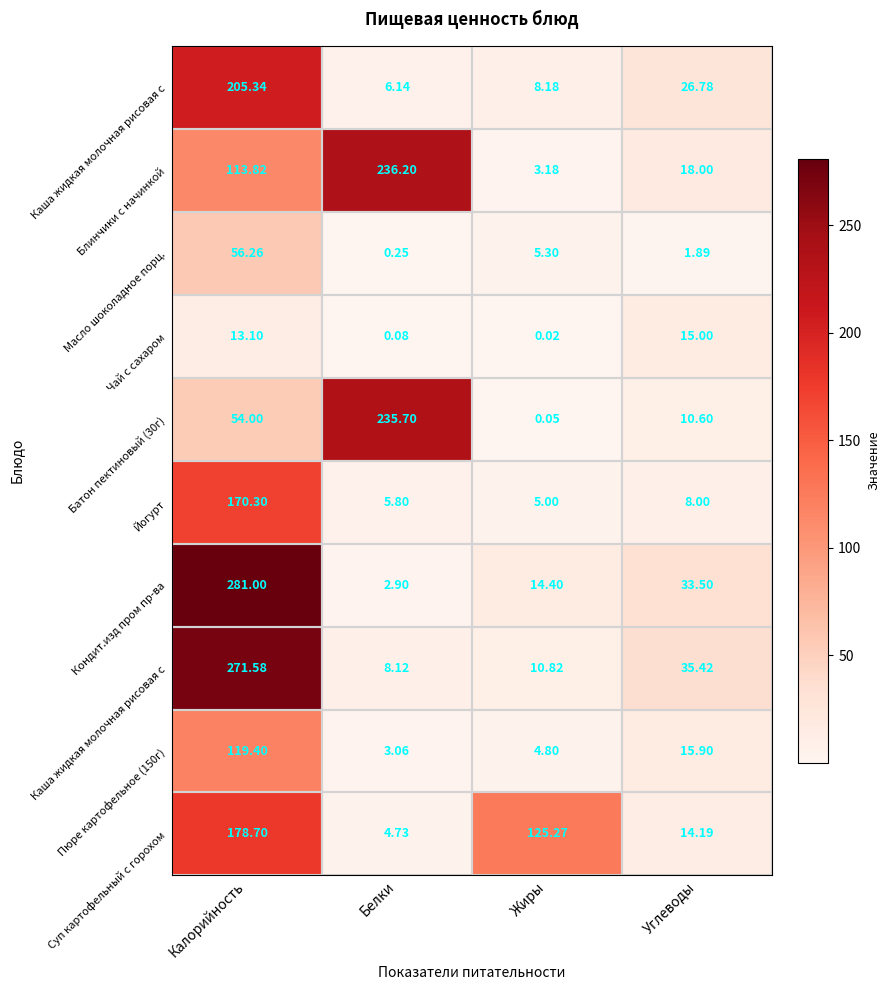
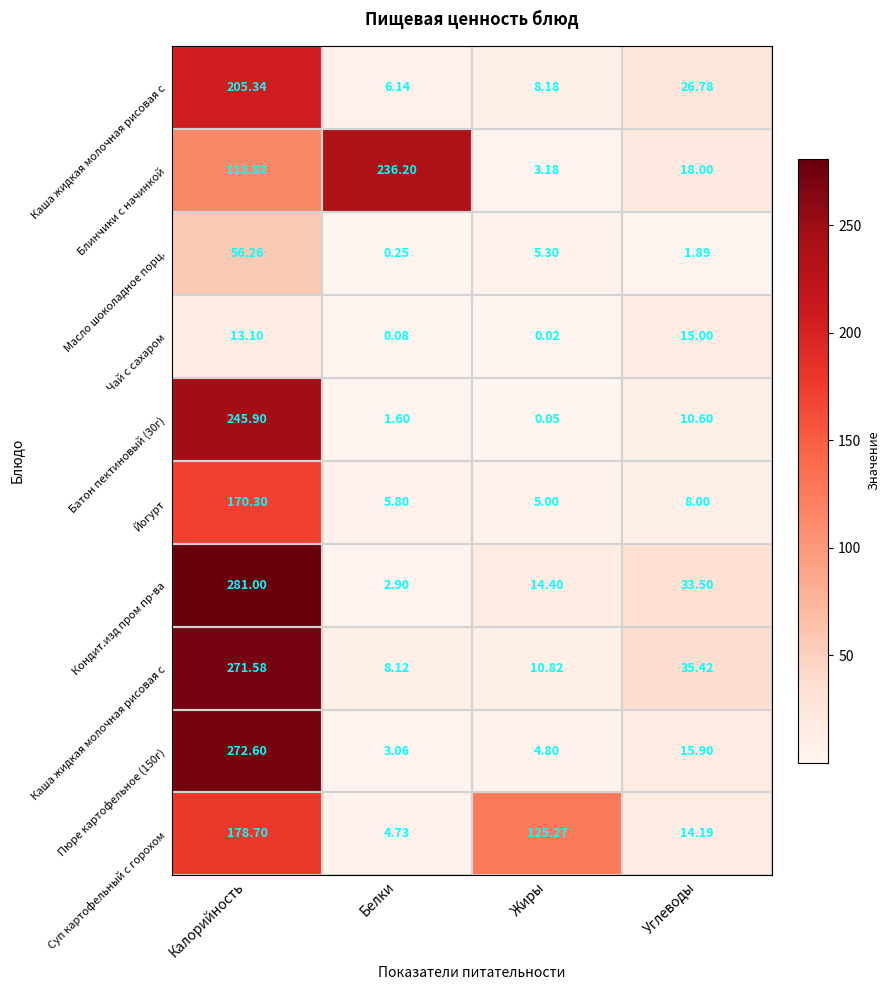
  {
    "Блинчики с начинкой": {
      "Калорийность": 113.82,
      "Белки": 236.20,
      "Жиры": 3.18,
      "Углеводы": 18.00
    },
    "Масло шоколадное порц.": {
      "Калорийность": 56.26,
      "Белки": 0.25,
      "Жиры": 5.30,
      "Углеводы": 1.89
    },
    "Чай с сахаром": {
      "Калорийность": 13.10,
      "Белки": 0.08,
      "Жиры": 0.02,
      "Углеводы": 15.00
    },
    "Батон пектиновый (30г)": {
-     "Калорийность": 54.00,
-     "Белки": 235.70,
+     "Калорийность": 245.90,
+     "Белки": 1.60,
      "Жиры": 0.05,
      "Углеводы": 10.60
    },
    "Йогурт": {
      "Калорийность": 170.30,
      "Белки": 5.80,
      "Жиры": 5.00,
      "Углеводы": 8.00
    },
    "Кондит.изд пром пр-ва": {
      "Калорийность": 281.00,
      "Белки": 2.90,
      "Жиры": 14.40,
      "Углеводы": 33.50
    },
    "Пюре картофельное (150г)": {
-     "Калорийность": 119.40,
+     "Калорийность": 272.60,
      "Белки": 3.06,
      "Жиры": 4.80,
      "Углеводы": 15.90
    },
    "Суп картофельный с горохом": {
      "Калорийность": 178.70,
      "Белки": 4.73,
      "Жиры": 125.27,
      "Углеводы": 14.19
    }
  }
